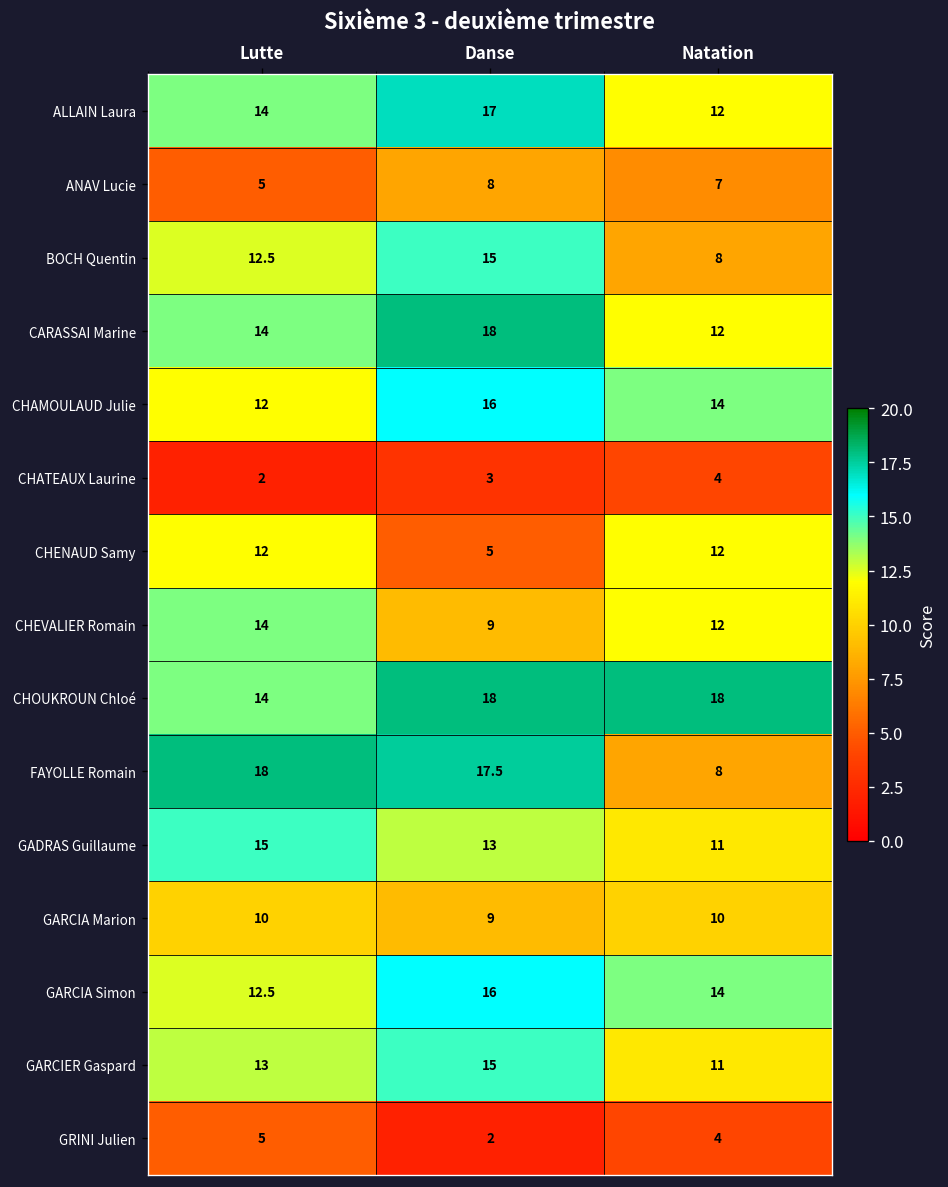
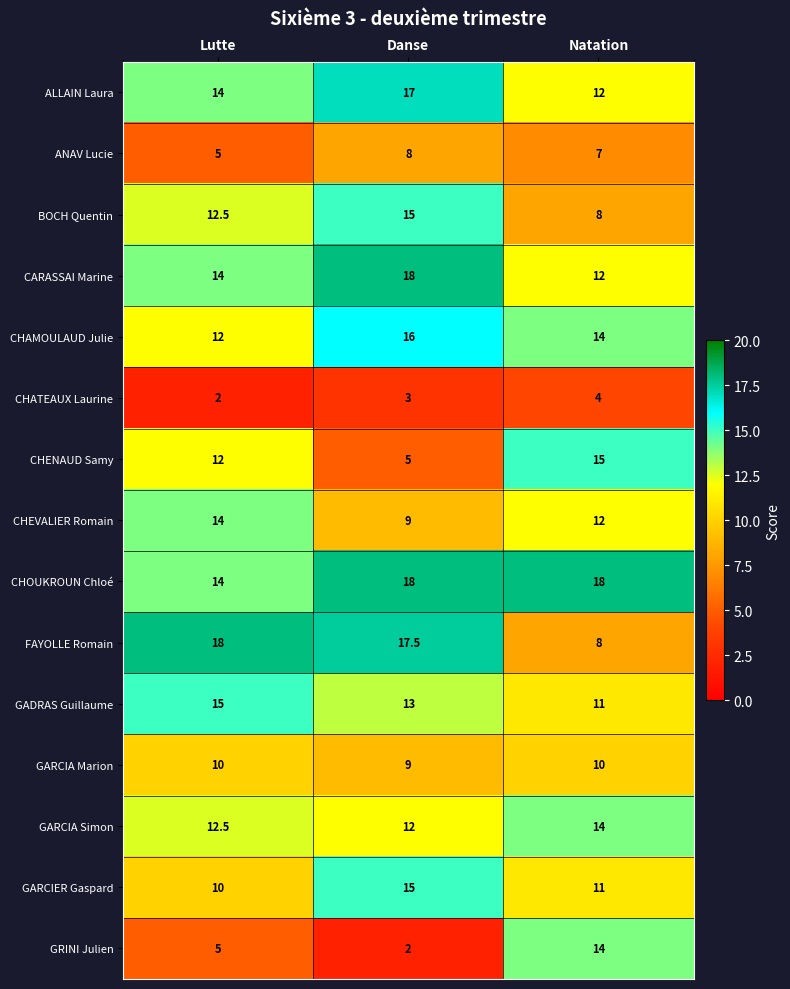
  {
    "ALLAIN Laura": {
      "Lutte": 14,
      "Danse": 17,
      "Natation": 12
    },
    "ANAV Lucie": {
      "Lutte": 5,
      "Danse": 8,
      "Natation": 7
    },
    "BOCH Quentin": {
      "Lutte": 12.5,
      "Danse": 15,
      "Natation": 8
    },
    "CARASSAI Marine": {
      "Lutte": 14,
      "Danse": 18,
      "Natation": 12
    },
    "CHAMOULAUD Julie": {
      "Lutte": 12,
      "Danse": 16,
      "Natation": 14
    },
    "CHATEAUX Laurine": {
      "Lutte": 2,
      "Danse": 3,
      "Natation": 4
    },
    "CHENAUD Samy": {
      "Lutte": 12,
      "Danse": 5,
-     "Natation": 12
+     "Natation": 15
    },
    "CHEVALIER Romain": {
      "Lutte": 14,
      "Danse": 9,
      "Natation": 12
    },
    "CHOUKROUN Chloé": {
      "Lutte": 14,
      "Danse": 18,
      "Natation": 18
    },
    "FAYOLLE Romain": {
      "Lutte": 18,
      "Danse": 17.5,
      "Natation": 8
    },
    "GADRAS Guillaume": {
      "Lutte": 15,
      "Danse": 13,
      "Natation": 11
    },
    "GARCIA Marion": {
      "Lutte": 10,
      "Danse": 9,
      "Natation": 10
    },
    "GARCIA Simon": {
      "Lutte": 12.5,
-     "Danse": 16,
+     "Danse": 12,
      "Natation": 14
    },
    "GARCIER Gaspard": {
-     "Lutte": 13,
+     "Lutte": 10,
      "Danse": 15,
      "Natation": 11
    },
    "GRINI Julien": {
      "Lutte": 5,
      "Danse": 2,
-     "Natation": 4
+     "Natation": 14
    }
  }
